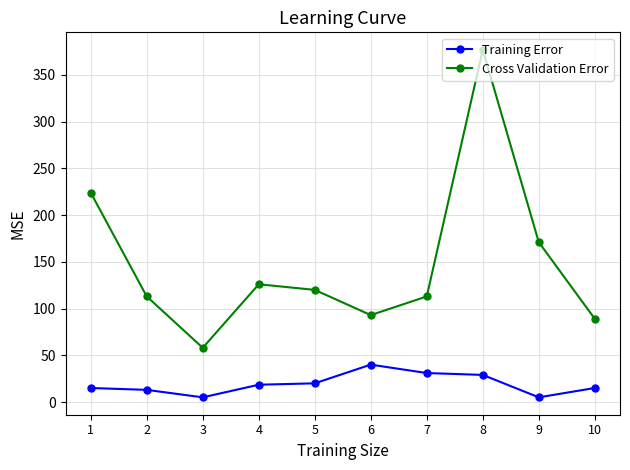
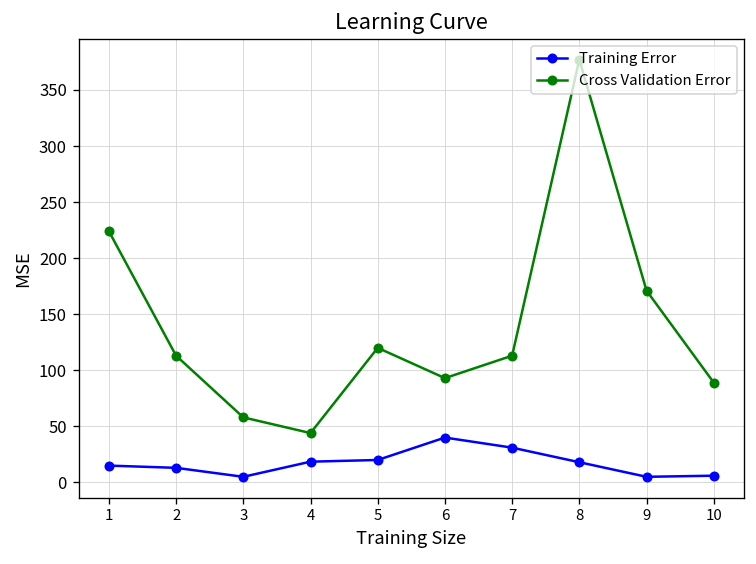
  {
    "Training Error": {
      "1": 20,
      "2": 10,
      "3": 10,
      "4": 20,
      "5": 20,
      "6": 40,
      "7": 30,
-     "8": 30,
+     "8": 20,
      "9": 10,
-     "10": 20
+     "10": 10
    },
    "Cross Validation Error": {
      "1": 220,
      "2": 110,
      "3": 60,
-     "4": 130,
+     "4": 40,
      "5": 120,
      "6": 90,
      "7": 110,
      "9": 170,
      "10": 90
    }
  }
